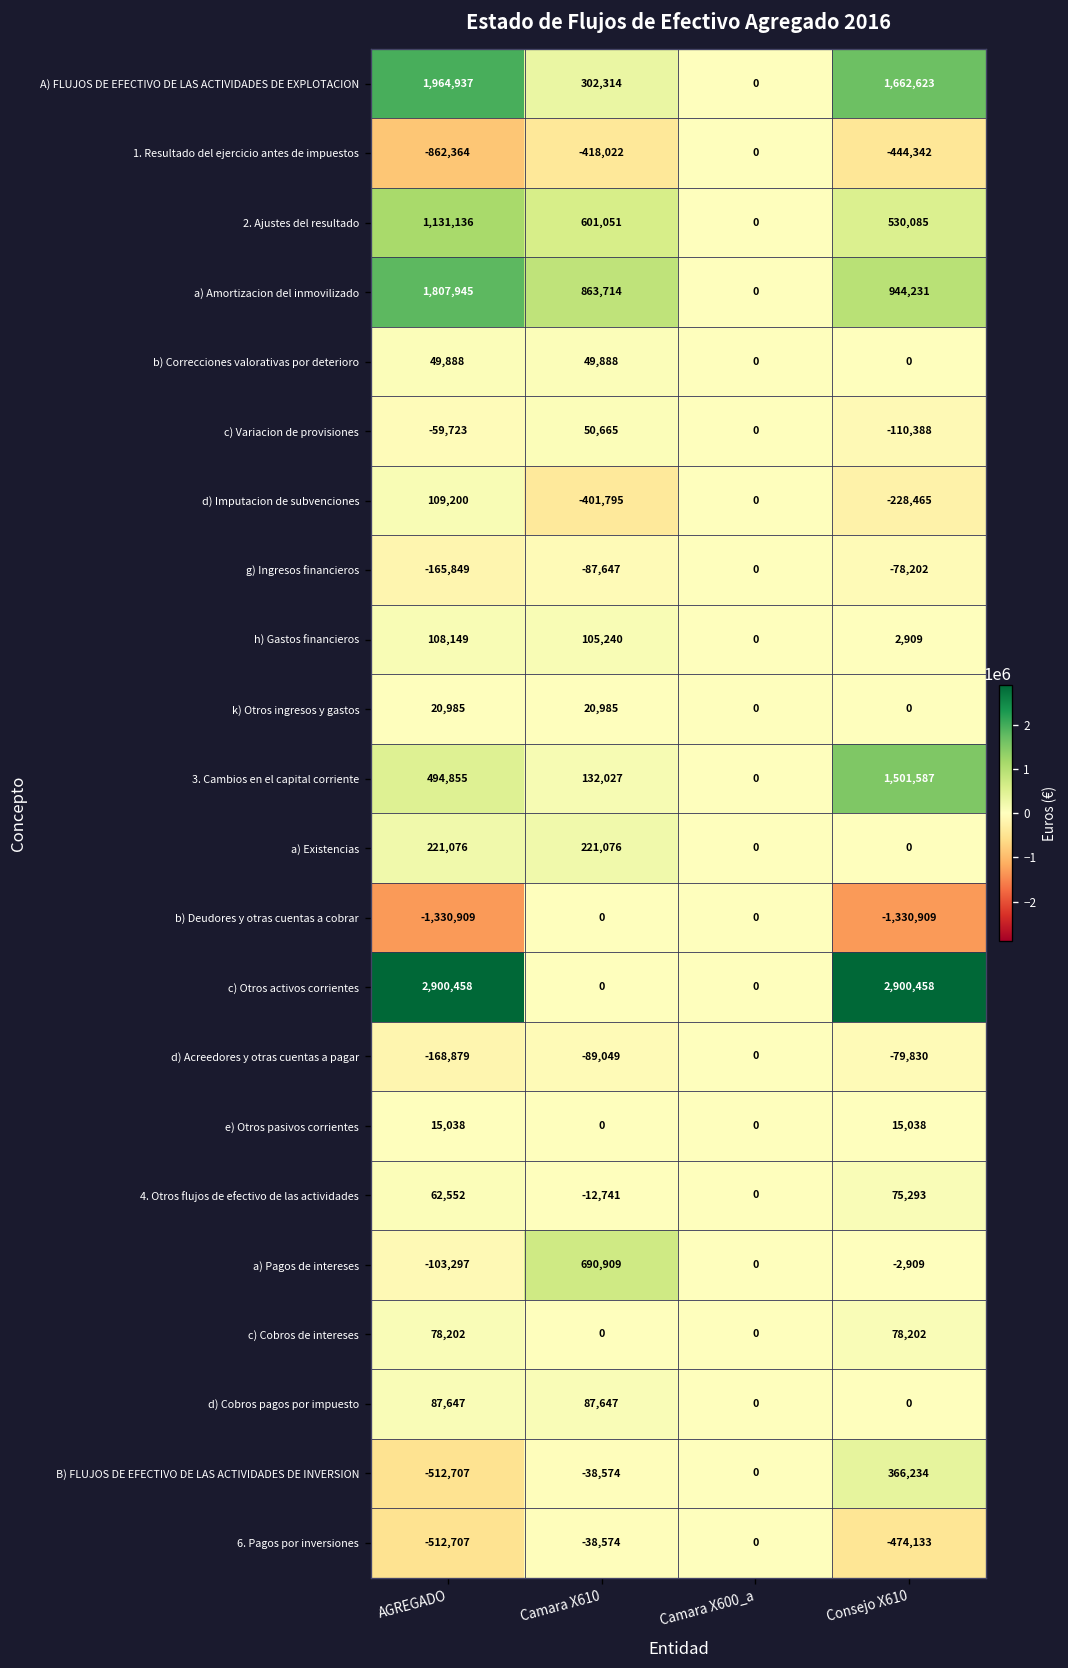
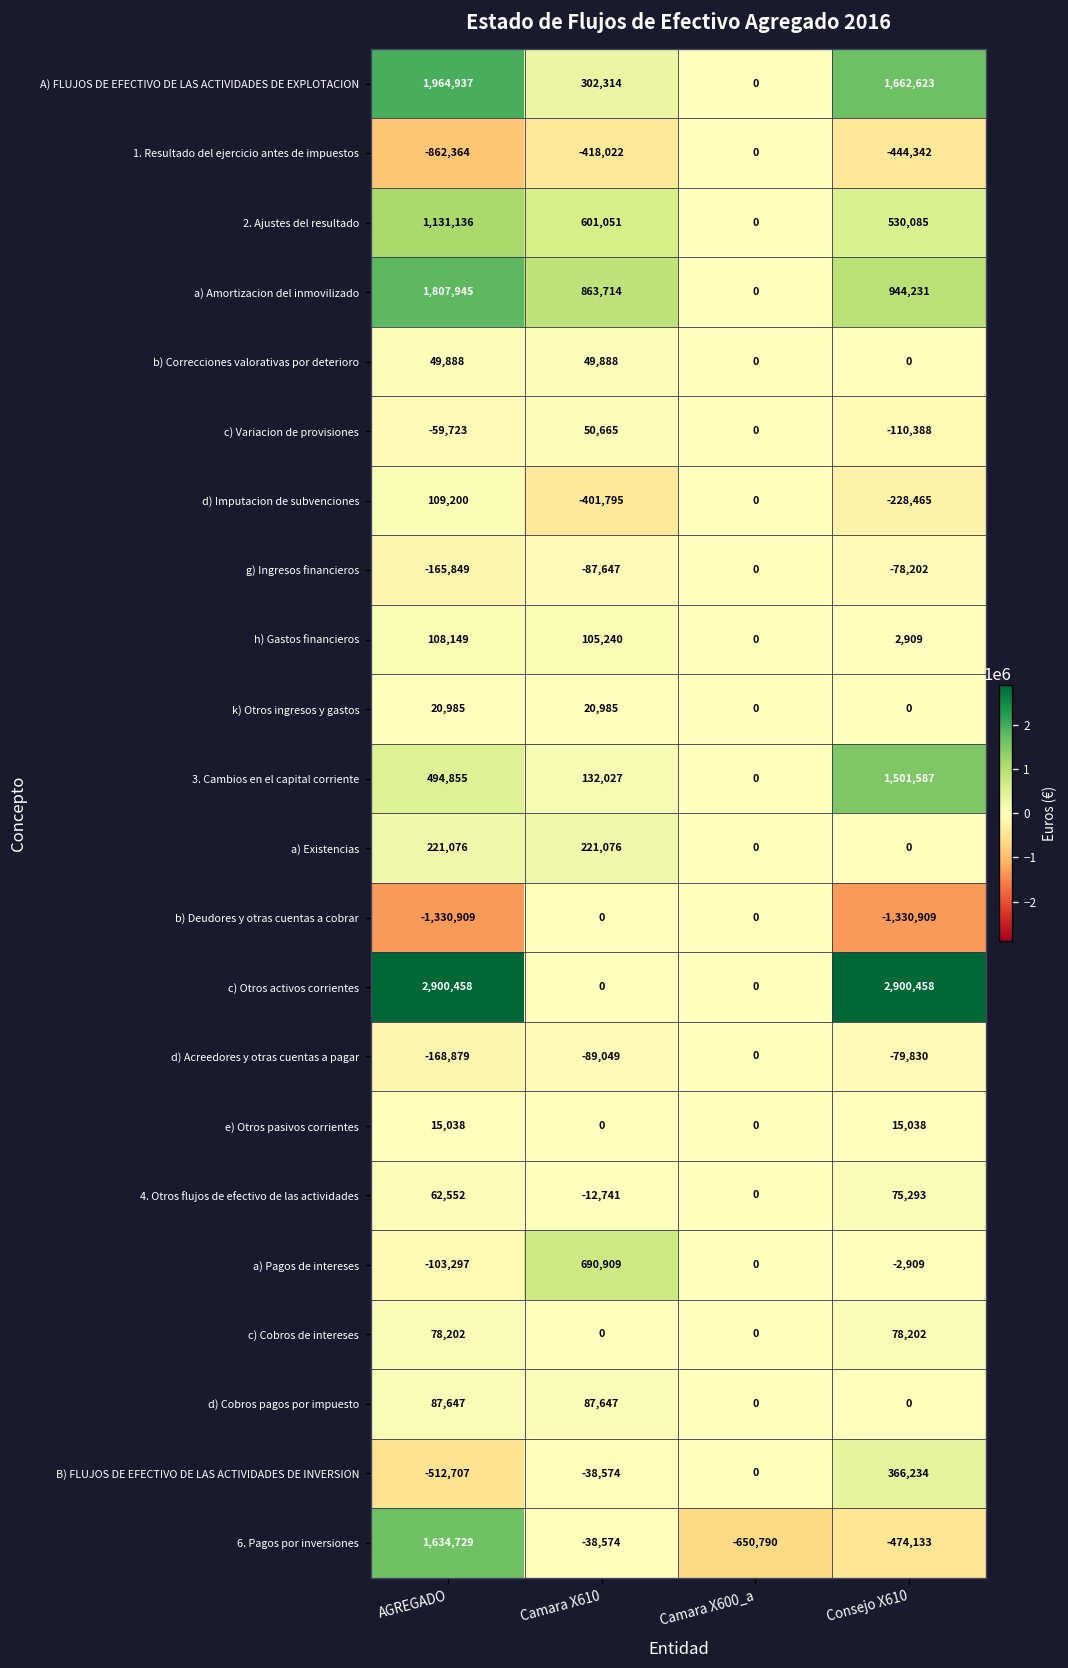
  {
    "A) FLUJOS DE EFECTIVO DE LAS ACTIVIDADES DE EXPLOTACION": {
      "AGREGADO": "1,964,937",
      "Camara X610": "302,314",
      "Camara X600_a": "0",
      "Consejo X610": "1,662,623"
    },
    "1. Resultado del ejercicio antes de impuestos": {
      "AGREGADO": "-862,364",
      "Camara X610": "-418,022",
      "Camara X600_a": "0",
      "Consejo X610": "-444,342"
    },
    "2. Ajustes del resultado": {
      "AGREGADO": "1,131,136",
      "Camara X610": "601,051",
      "Camara X600_a": "0",
      "Consejo X610": "530,085"
    },
    "a) Amortizacion del inmovilizado": {
      "AGREGADO": "1,807,945",
      "Camara X610": "863,714",
      "Camara X600_a": "0",
      "Consejo X610": "944,231"
    },
    "b) Correcciones valorativas por deterioro": {
      "AGREGADO": "49,888",
      "Camara X610": "49,888",
      "Camara X600_a": "0",
      "Consejo X610": "0"
    },
    "c) Variacion de provisiones": {
      "AGREGADO": "-59,723",
      "Camara X610": "50,665",
      "Camara X600_a": "0",
      "Consejo X610": "-110,388"
    },
    "d) Imputacion de subvenciones": {
      "AGREGADO": "109,200",
      "Camara X610": "-401,795",
      "Camara X600_a": "0",
      "Consejo X610": "-228,465"
    },
    "g) Ingresos financieros": {
      "AGREGADO": "-165,849",
      "Camara X610": "-87,647",
      "Camara X600_a": "0",
      "Consejo X610": "-78,202"
    },
    "h) Gastos financieros": {
      "AGREGADO": "108,149",
      "Camara X610": "105,240",
      "Camara X600_a": "0",
      "Consejo X610": "2,909"
    },
    "k) Otros ingresos y gastos": {
      "AGREGADO": "20,985",
      "Camara X610": "20,985",
      "Camara X600_a": "0",
      "Consejo X610": "0"
    },
    "3. Cambios en el capital corriente": {
      "AGREGADO": "494,855",
      "Camara X610": "132,027",
      "Camara X600_a": "0",
      "Consejo X610": "1,501,587"
    },
    "a) Existencias": {
      "AGREGADO": "221,076",
      "Camara X610": "221,076",
      "Camara X600_a": "0",
      "Consejo X610": "0"
    },
    "b) Deudores y otras cuentas a cobrar": {
      "AGREGADO": "-1,330,909",
      "Camara X610": "0",
      "Camara X600_a": "0",
      "Consejo X610": "-1,330,909"
    },
    "c) Otros activos corrientes": {
      "AGREGADO": "2,900,458",
      "Camara X610": "0",
      "Camara X600_a": "0",
      "Consejo X610": "2,900,458"
    },
    "d) Acreedores y otras cuentas a pagar": {
      "AGREGADO": "-168,879",
      "Camara X610": "-89,049",
      "Camara X600_a": "0",
      "Consejo X610": "-79,830"
    },
    "e) Otros pasivos corrientes": {
      "AGREGADO": "15,038",
      "Camara X610": "0",
      "Camara X600_a": "0",
      "Consejo X610": "15,038"
    },
    "4. Otros flujos de efectivo de las actividades": {
      "AGREGADO": "62,552",
      "Camara X610": "-12,741",
      "Camara X600_a": "0",
      "Consejo X610": "75,293"
    },
    "a) Pagos de intereses": {
      "AGREGADO": "-103,297",
      "Camara X610": "690,909",
      "Camara X600_a": "0",
      "Consejo X610": "-2,909"
    },
    "c) Cobros de intereses": {
      "AGREGADO": "78,202",
      "Camara X610": "0",
      "Camara X600_a": "0",
      "Consejo X610": "78,202"
    },
    "d) Cobros pagos por impuesto": {
      "AGREGADO": "87,647",
      "Camara X610": "87,647",
      "Camara X600_a": "0",
      "Consejo X610": "0"
    },
    "B) FLUJOS DE EFECTIVO DE LAS ACTIVIDADES DE INVERSION": {
      "AGREGADO": "-512,707",
      "Camara X610": "-38,574",
      "Camara X600_a": "0",
      "Consejo X610": "366,234"
    },
    "6. Pagos por inversiones": {
-     "AGREGADO": "-512,707",
+     "AGREGADO": "1,634,729",
      "Camara X610": "-38,574",
-     "Camara X600_a": "0",
+     "Camara X600_a": "-650,790",
      "Consejo X610": "-474,133"
    }
  }
